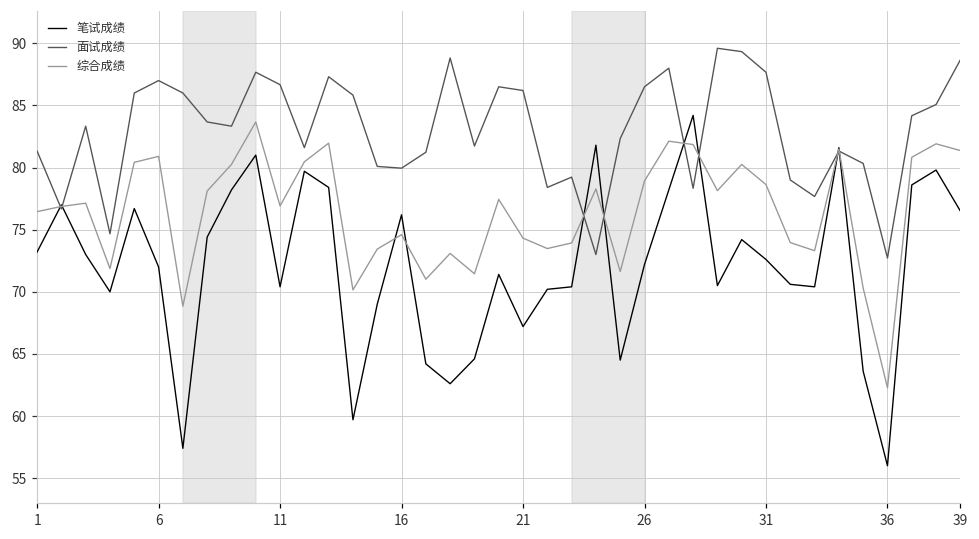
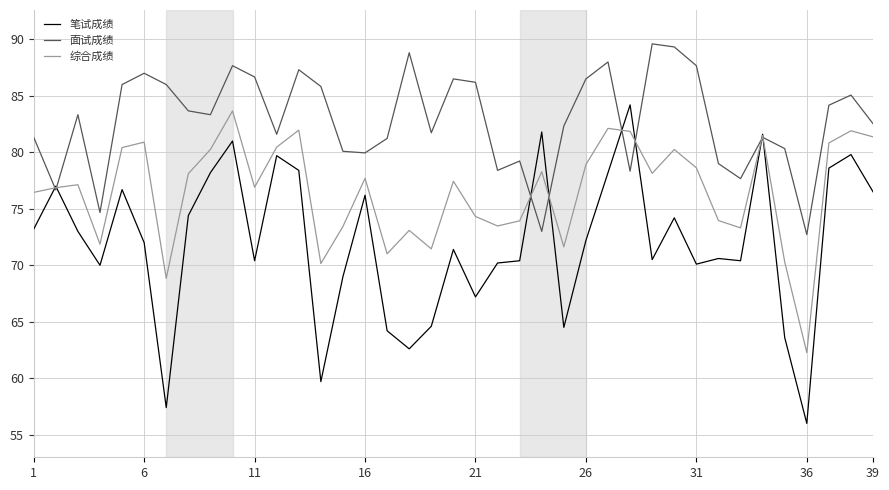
  {
    "笔试成绩": {
      "1": 73.2,
      "6": 72.0,
      "11": 70.4,
      "16": 76.2,
      "21": 67.2,
      "26": 72.2,
-     "31": 72.6,
+     "31": 70.1,
      "36": 56.0,
      "39": 76.5
    },
    "面试成绩": {
      "1": 81.3,
      "6": 87.0,
      "11": 86.7,
      "16": 80.0,
      "21": 86.2,
      "26": 86.5,
      "31": 87.7,
      "36": 72.7,
-     "39": 88.7
+     "39": 82.5
    },
    "综合成绩": {
      "1": 76.5,
      "6": 80.9,
      "11": 76.9,
-     "16": 74.6,
+     "16": 77.7,
      "21": 74.3,
      "26": 78.9,
      "31": 78.6,
      "36": 62.3,
      "39": 81.4
    }
  }
